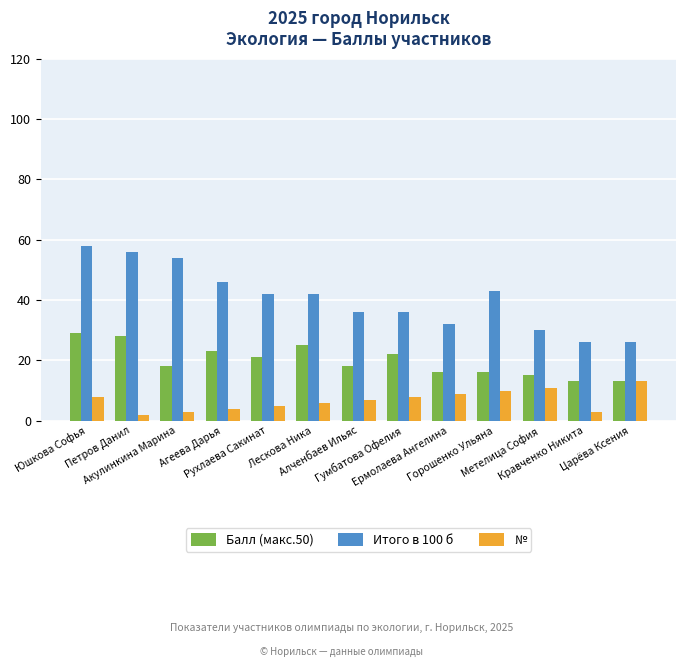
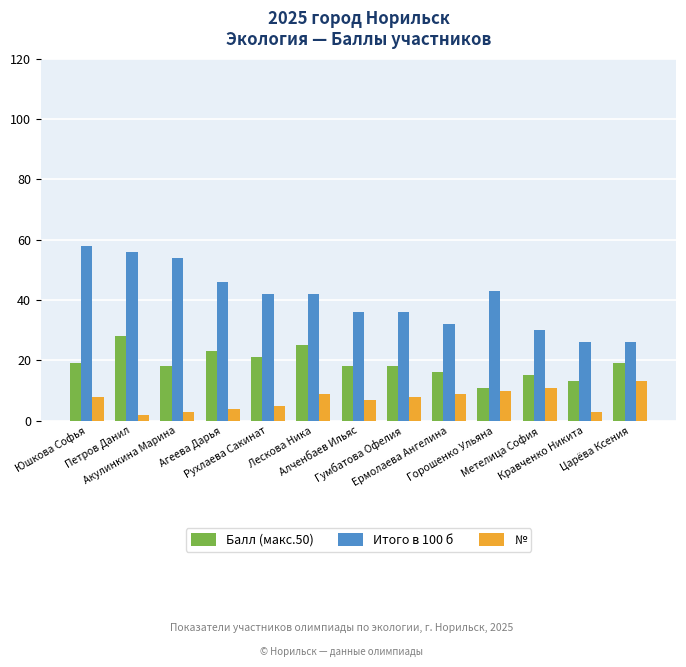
  {
    "Балл (макс.50)": {
-     "Юшкова Софья": 29,
+     "Юшкова Софья": 19,
      "Петров Данил": 28,
      "Акулинкина Марина": 18,
      "Агеева Дарья": 23,
      "Рухлаева Сакинат": 21,
      "Лескова Ника": 25,
      "Алченбаев Ильяс": 18,
-     "Гумбатова Офелия": 22,
+     "Гумбатова Офелия": 18,
      "Ермолаева Ангелина": 16,
-     "Горошенко Ульяна": 16,
+     "Горошенко Ульяна": 11,
      "Метелица София": 15,
      "Кравченко Никита": 13,
-     "Царёва Ксения": 13
+     "Царёва Ксения": 19
    },
    "Итого в 100 б": {
      "Юшкова Софья": 58,
      "Петров Данил": 56,
      "Акулинкина Марина": 54,
      "Агеева Дарья": 46,
      "Рухлаева Сакинат": 42,
      "Лескова Ника": 42,
      "Алченбаев Ильяс": 36,
      "Гумбатова Офелия": 36,
      "Ермолаева Ангелина": 32,
      "Горошенко Ульяна": 43,
      "Метелица София": 30,
      "Кравченко Никита": 26,
      "Царёва Ксения": 26
    },
    "№": {
      "Юшкова Софья": 8,
      "Петров Данил": 2,
      "Акулинкина Марина": 3,
      "Агеева Дарья": 4,
      "Рухлаева Сакинат": 5,
-     "Лескова Ника": 6,
+     "Лескова Ника": 9,
      "Алченбаев Ильяс": 7,
      "Гумбатова Офелия": 8,
      "Ермолаева Ангелина": 9,
      "Горошенко Ульяна": 10,
      "Метелица София": 11,
      "Кравченко Никита": 3,
      "Царёва Ксения": 13
    }
  }
